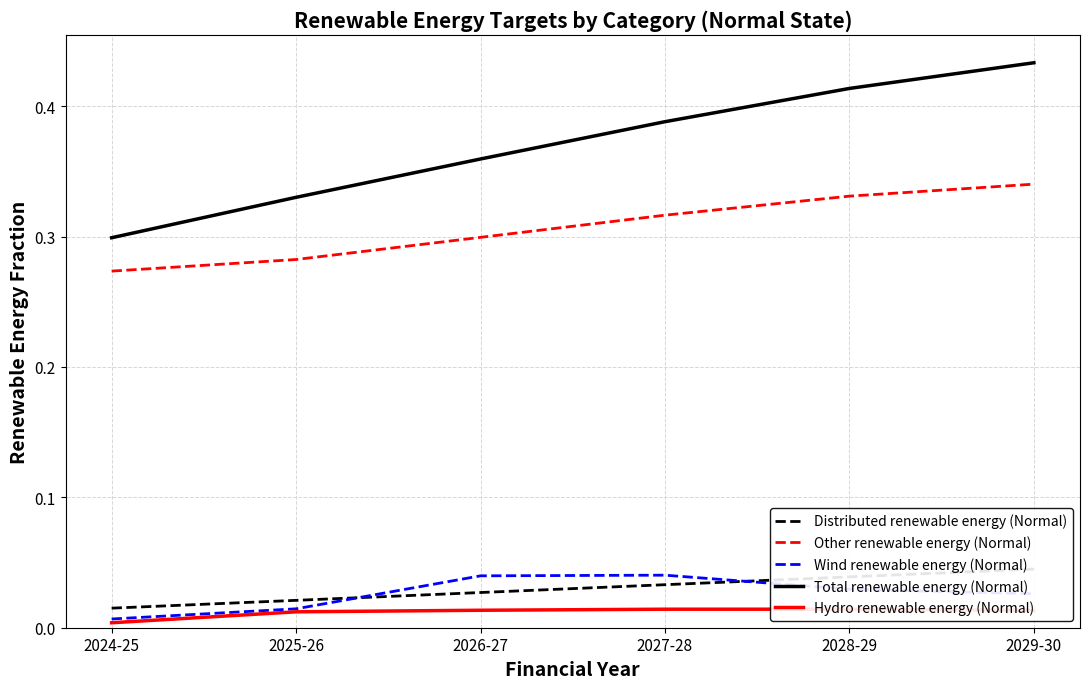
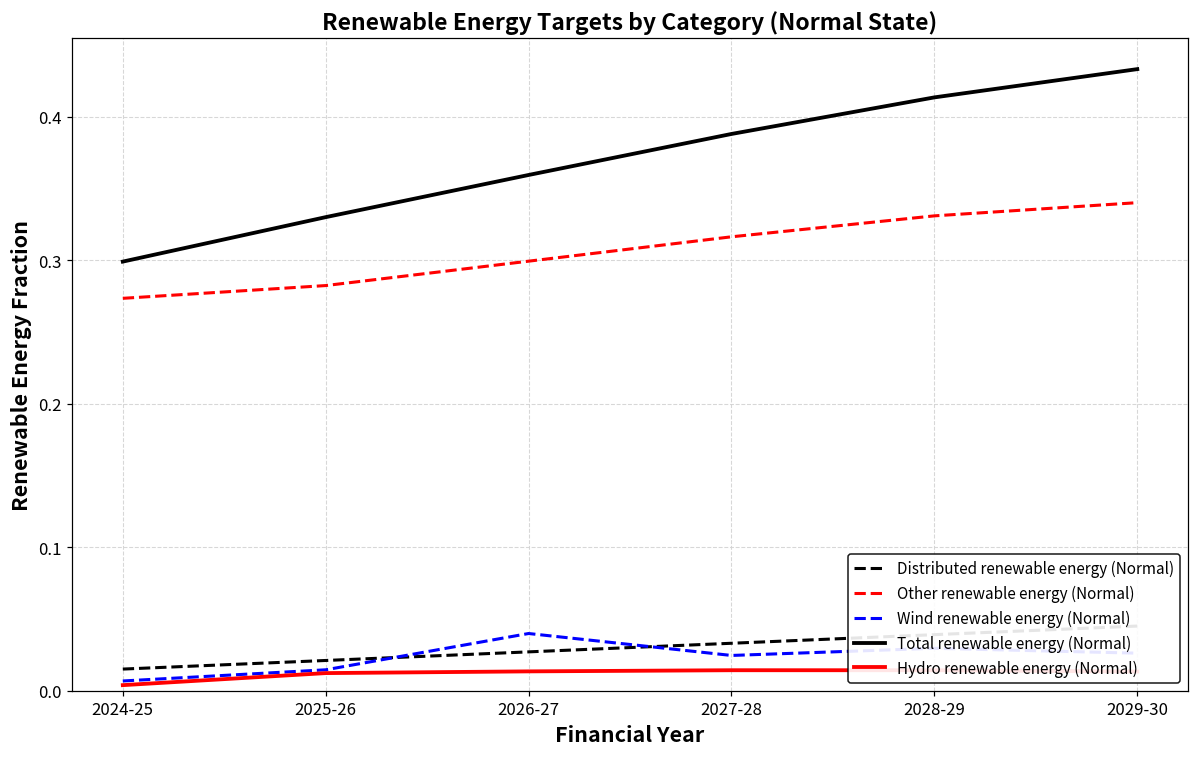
  {
    "Wind renewable energy (Normal)": {
      "2024-25": 0.007,
      "2025-26": 0.015,
      "2026-27": 0.040,
-     "2027-28": 0.040
+     "2027-28": 0.025
    }
  }
